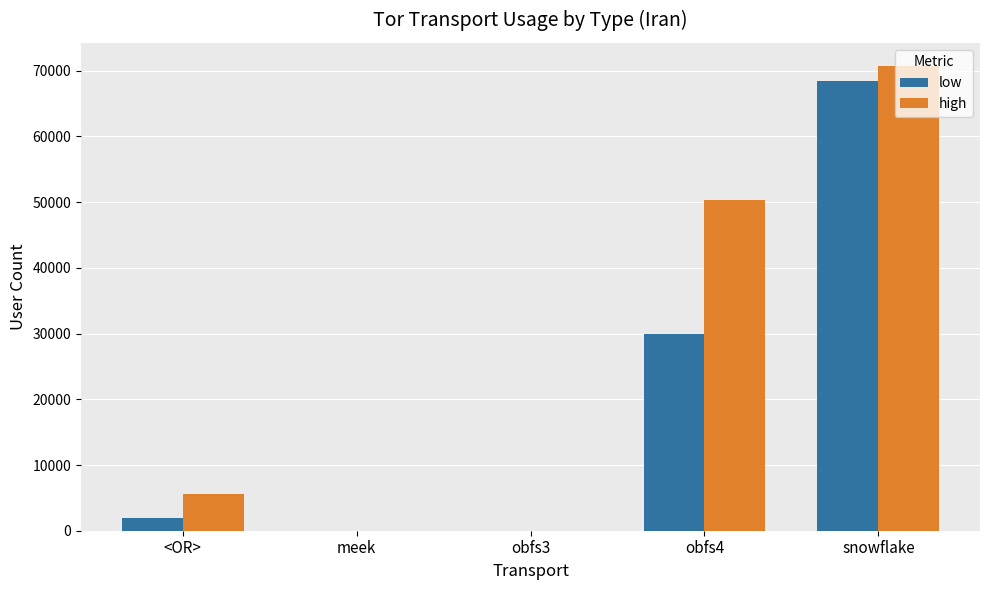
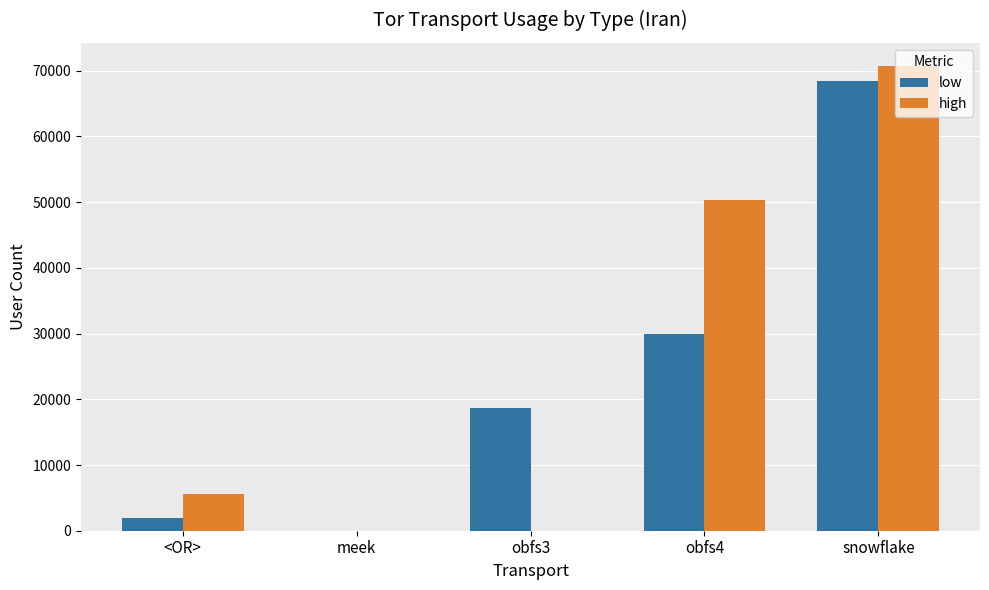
  {
    "low": {
      "<OR>": 2000,
      "meek": 0,
-     "obfs3": 0,
+     "obfs3": 19000,
      "obfs4": 30000,
      "snowflake": 68000
    },
    "high": {
      "<OR>": 6000,
      "obfs4": 50000
    }
  }
